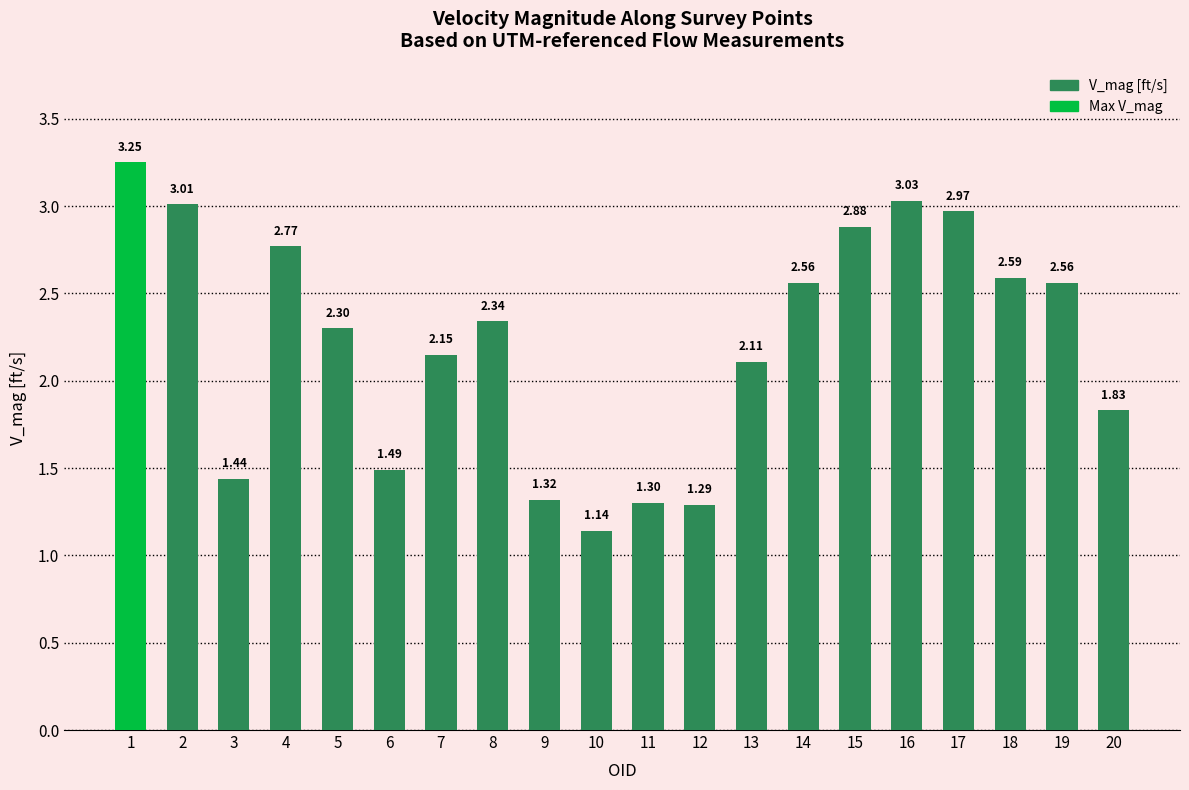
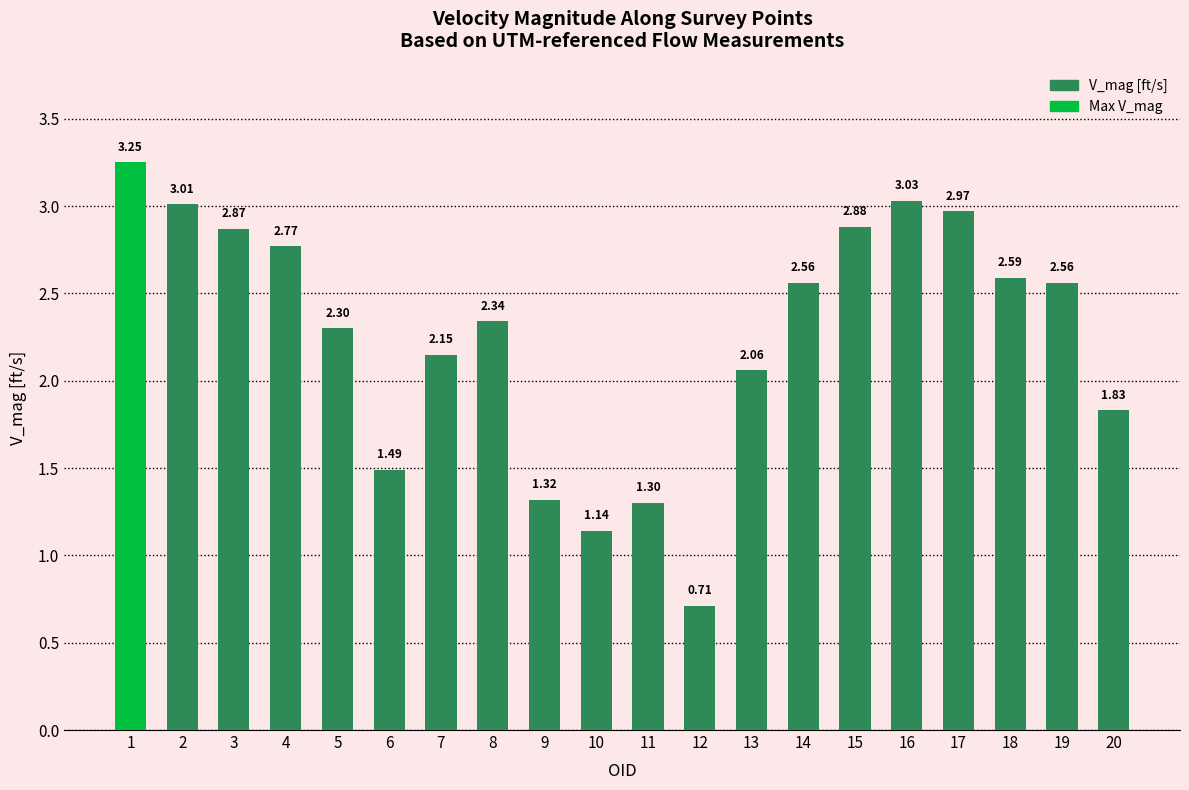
  {
    "1": 3.25,
    "2": 3.01,
-   "3": 1.44,
+   "3": 2.87,
    "4": 2.77,
    "5": 2.30,
    "6": 1.49,
    "7": 2.15,
    "8": 2.34,
    "9": 1.32,
    "10": 1.14,
    "11": 1.30,
-   "12": 1.29,
-   "13": 2.11,
+   "12": 0.71,
+   "13": 2.06,
    "14": 2.56,
    "15": 2.88,
    "16": 3.03,
    "17": 2.97,
    "18": 2.59,
    "19": 2.56,
    "20": 1.83
  }
